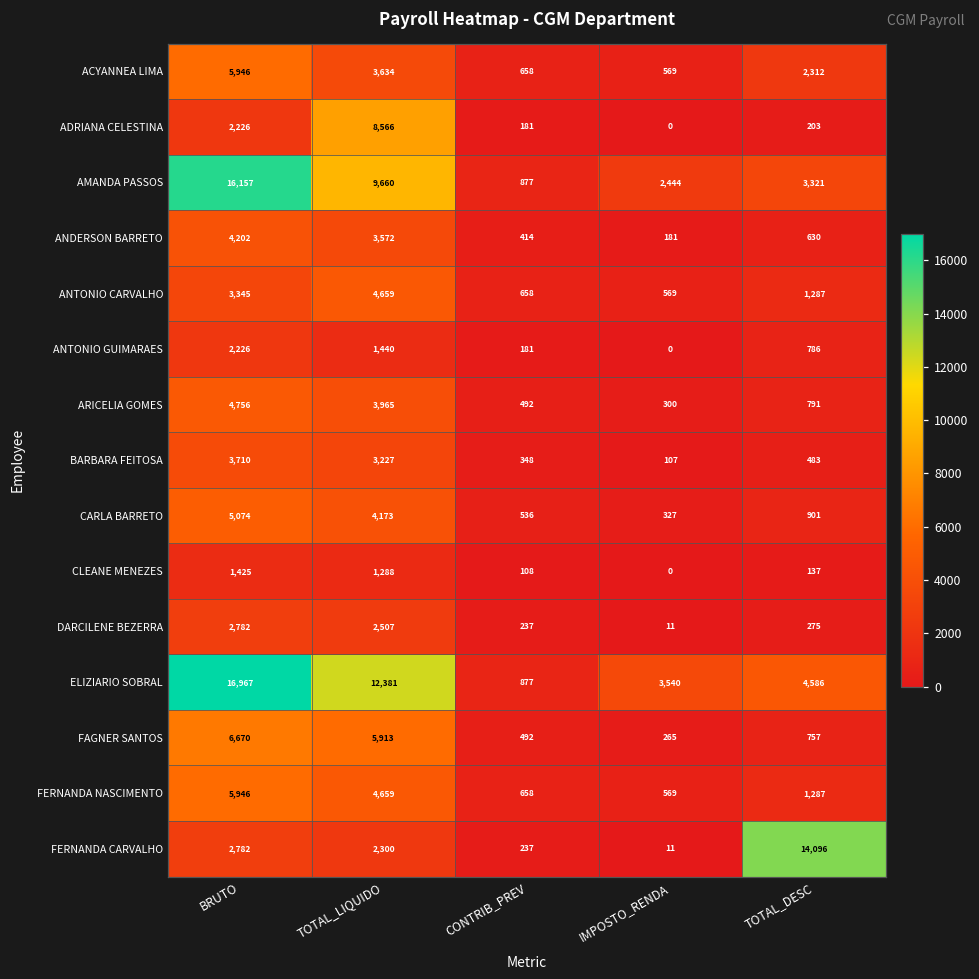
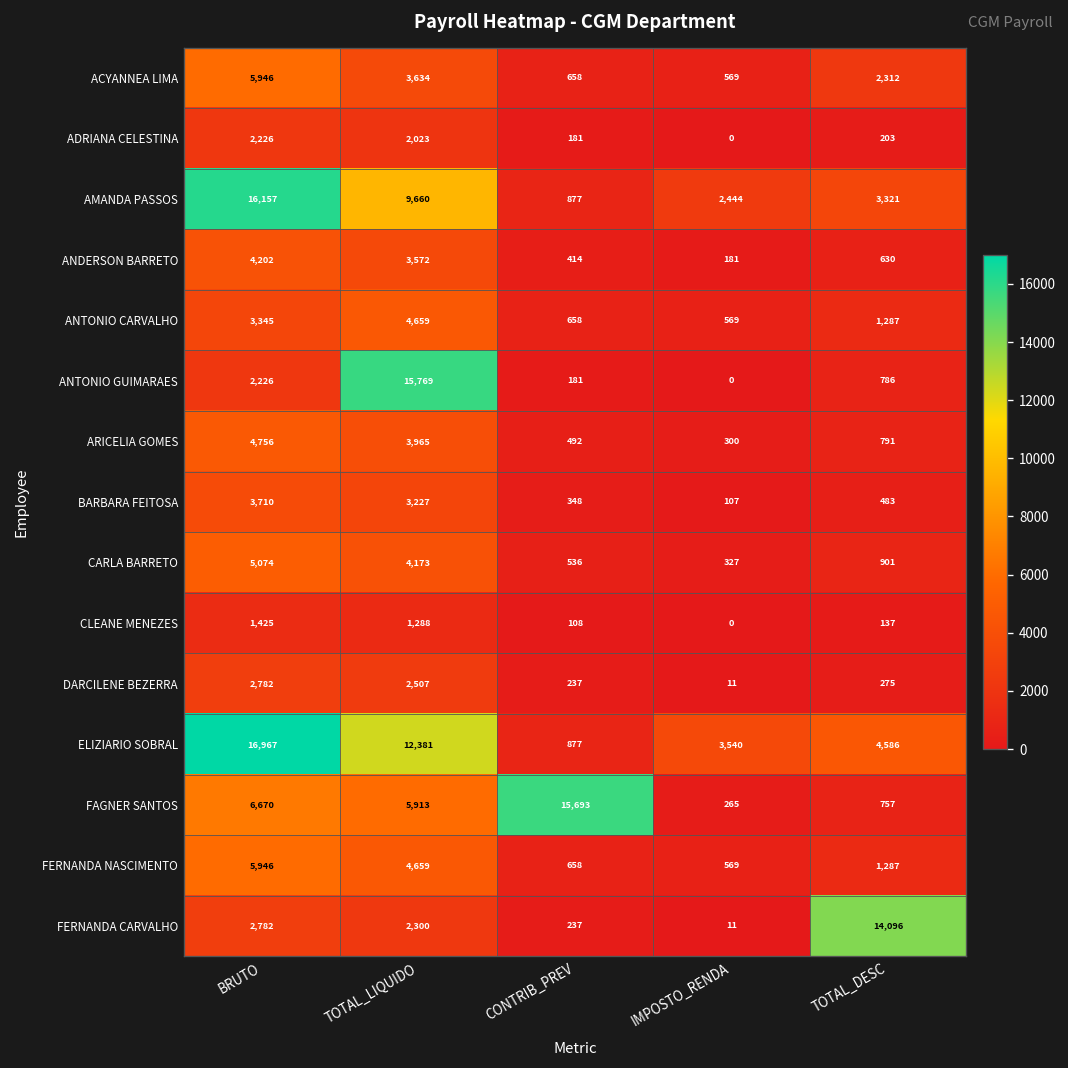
  {
    "ACYANNEA LIMA": {
      "BRUTO": "5,946",
      "TOTAL_LIQUIDO": "3,634",
      "CONTRIB_PREV": "658",
      "IMPOSTO_RENDA": "569",
      "TOTAL_DESC": "2,312"
    },
    "ADRIANA CELESTINA": {
      "BRUTO": "2,226",
-     "TOTAL_LIQUIDO": "8,566",
+     "TOTAL_LIQUIDO": "2,023",
      "CONTRIB_PREV": "181",
      "IMPOSTO_RENDA": "0",
      "TOTAL_DESC": "203"
    },
    "AMANDA PASSOS": {
      "BRUTO": "16,157",
      "TOTAL_LIQUIDO": "9,660",
      "CONTRIB_PREV": "877",
      "IMPOSTO_RENDA": "2,444",
      "TOTAL_DESC": "3,321"
    },
    "ANDERSON BARRETO": {
      "BRUTO": "4,202",
      "TOTAL_LIQUIDO": "3,572",
      "CONTRIB_PREV": "414",
      "IMPOSTO_RENDA": "181",
      "TOTAL_DESC": "630"
    },
    "ANTONIO CARVALHO": {
      "BRUTO": "3,345",
      "TOTAL_LIQUIDO": "4,659",
      "CONTRIB_PREV": "658",
      "IMPOSTO_RENDA": "569",
      "TOTAL_DESC": "1,287"
    },
    "ANTONIO GUIMARAES": {
      "BRUTO": "2,226",
-     "TOTAL_LIQUIDO": "1,440",
+     "TOTAL_LIQUIDO": "15,769",
      "CONTRIB_PREV": "181",
      "IMPOSTO_RENDA": "0",
      "TOTAL_DESC": "786"
    },
    "ARICELIA GOMES": {
      "BRUTO": "4,756",
      "TOTAL_LIQUIDO": "3,965",
      "CONTRIB_PREV": "492",
      "IMPOSTO_RENDA": "300",
      "TOTAL_DESC": "791"
    },
    "BARBARA FEITOSA": {
      "BRUTO": "3,710",
      "TOTAL_LIQUIDO": "3,227",
      "CONTRIB_PREV": "348",
      "IMPOSTO_RENDA": "107",
      "TOTAL_DESC": "483"
    },
    "CARLA BARRETO": {
      "BRUTO": "5,074",
      "TOTAL_LIQUIDO": "4,173",
      "CONTRIB_PREV": "536",
      "IMPOSTO_RENDA": "327",
      "TOTAL_DESC": "901"
    },
    "CLEANE MENEZES": {
      "BRUTO": "1,425",
      "TOTAL_LIQUIDO": "1,288",
      "CONTRIB_PREV": "108",
      "IMPOSTO_RENDA": "0",
      "TOTAL_DESC": "137"
    },
    "DARCILENE BEZERRA": {
      "BRUTO": "2,782",
      "TOTAL_LIQUIDO": "2,507",
      "CONTRIB_PREV": "237",
      "IMPOSTO_RENDA": "11",
      "TOTAL_DESC": "275"
    },
    "ELIZIARIO SOBRAL": {
      "BRUTO": "16,967",
      "TOTAL_LIQUIDO": "12,381",
      "CONTRIB_PREV": "877",
      "IMPOSTO_RENDA": "3,540",
      "TOTAL_DESC": "4,586"
    },
    "FAGNER SANTOS": {
      "BRUTO": "6,670",
      "TOTAL_LIQUIDO": "5,913",
-     "CONTRIB_PREV": "492",
+     "CONTRIB_PREV": "15,693",
      "IMPOSTO_RENDA": "265",
      "TOTAL_DESC": "757"
    },
    "FERNANDA NASCIMENTO": {
      "BRUTO": "5,946",
      "TOTAL_LIQUIDO": "4,659",
      "CONTRIB_PREV": "658",
      "IMPOSTO_RENDA": "569",
      "TOTAL_DESC": "1,287"
    },
    "FERNANDA CARVALHO": {
      "BRUTO": "2,782",
      "TOTAL_LIQUIDO": "2,300",
      "CONTRIB_PREV": "237",
      "IMPOSTO_RENDA": "11",
      "TOTAL_DESC": "14,096"
    }
  }
